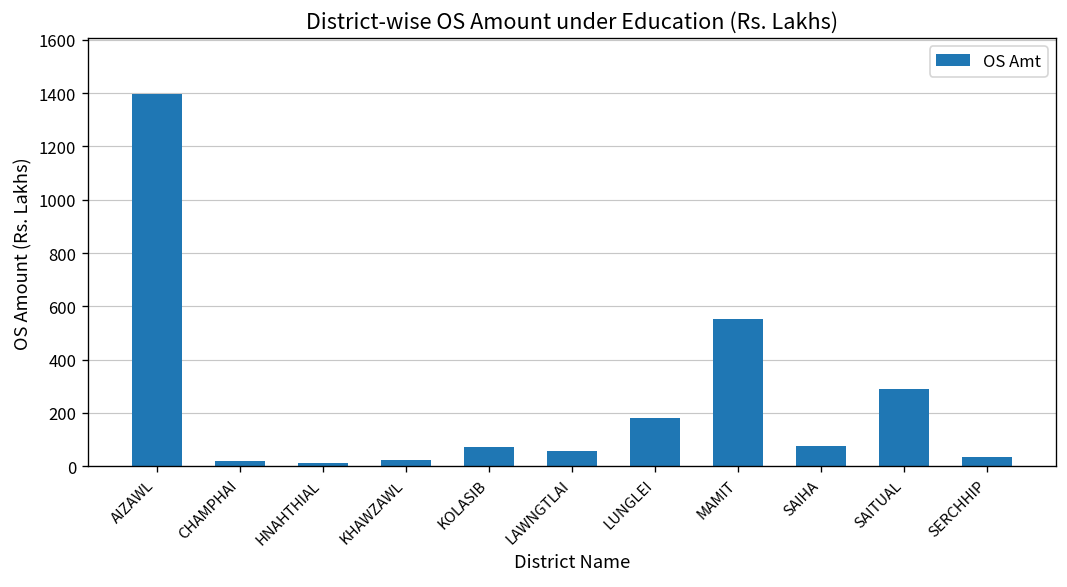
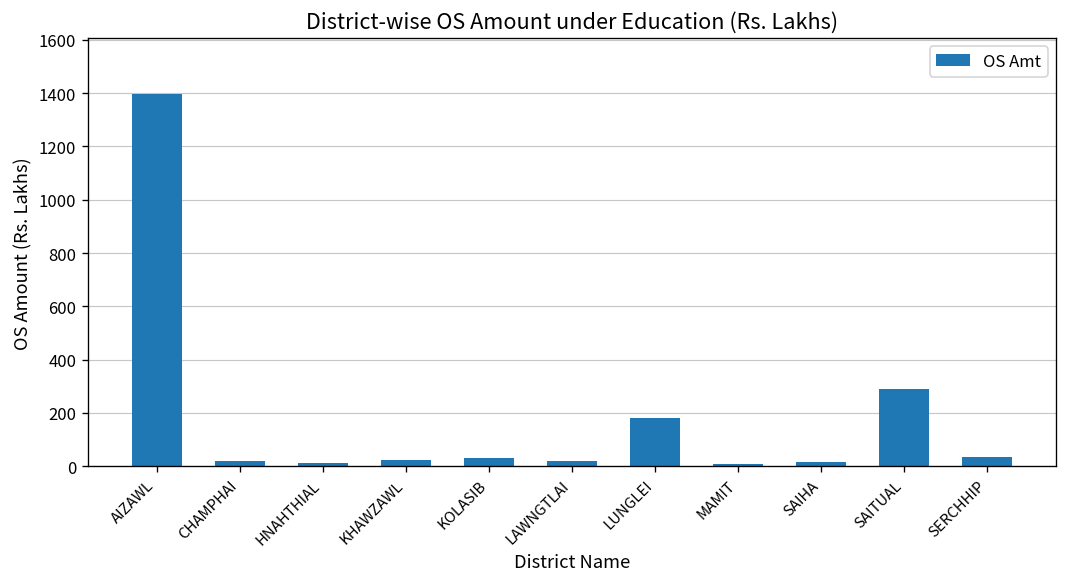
  {
    "AIZAWL": 1400,
    "CHAMPHAI": 20,
    "HNAHTHIAL": 10,
    "KHAWZAWL": 20,
-   "KOLASIB": 70,
-   "LAWNGTLAI": 60,
+   "KOLASIB": 30,
+   "LAWNGTLAI": 20,
    "LUNGLEI": 180,
-   "MAMIT": 550,
-   "SAIHA": 80,
+   "MAMIT": 10,
+   "SAIHA": 20,
    "SAITUAL": 290,
    "SERCHHIP": 30
  }
